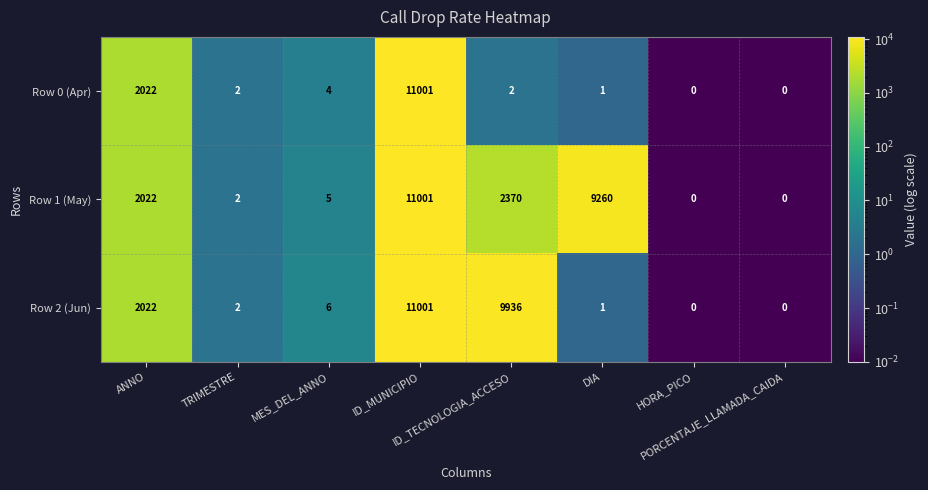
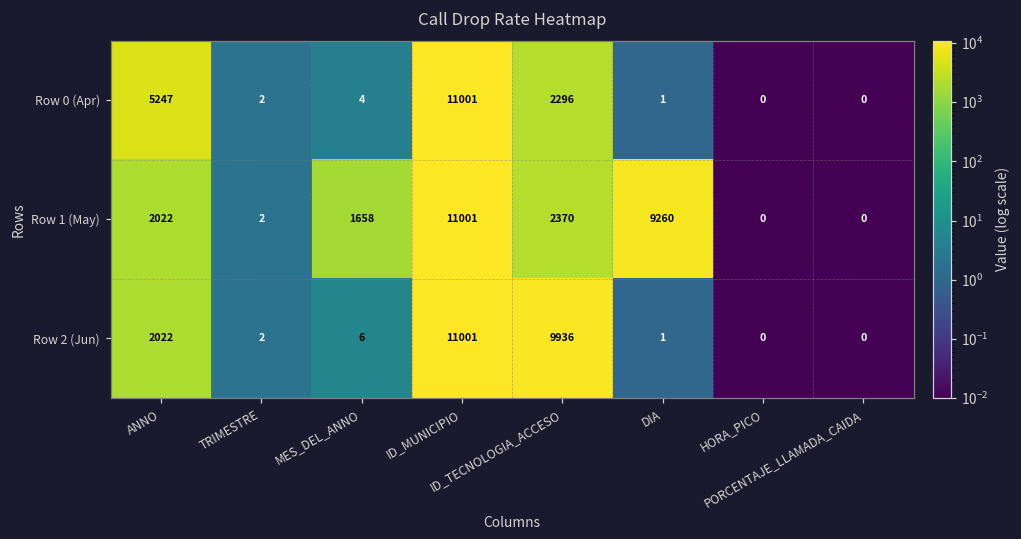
  {
    "Row 0 (Apr)": {
-     "ANNO": 2022,
+     "ANNO": 5247,
      "TRIMESTRE": 2,
      "MES_DEL_ANNO": 4,
      "ID_MUNICIPIO": 11001,
-     "ID_TECNOLOGIA_ACCESO": 2,
+     "ID_TECNOLOGIA_ACCESO": 2296,
      "DIA": 1,
      "HORA_PICO": 0,
      "PORCENTAJE_LLAMADA_CAIDA": 0
    },
    "Row 1 (May)": {
      "ANNO": 2022,
      "TRIMESTRE": 2,
-     "MES_DEL_ANNO": 5,
+     "MES_DEL_ANNO": 1658,
      "ID_MUNICIPIO": 11001,
      "ID_TECNOLOGIA_ACCESO": 2370,
      "DIA": 9260,
      "HORA_PICO": 0,
      "PORCENTAJE_LLAMADA_CAIDA": 0
    },
    "Row 2 (Jun)": {
      "ANNO": 2022,
      "TRIMESTRE": 2,
      "MES_DEL_ANNO": 6,
      "ID_MUNICIPIO": 11001,
      "ID_TECNOLOGIA_ACCESO": 9936,
      "DIA": 1,
      "HORA_PICO": 0,
      "PORCENTAJE_LLAMADA_CAIDA": 0
    }
  }
